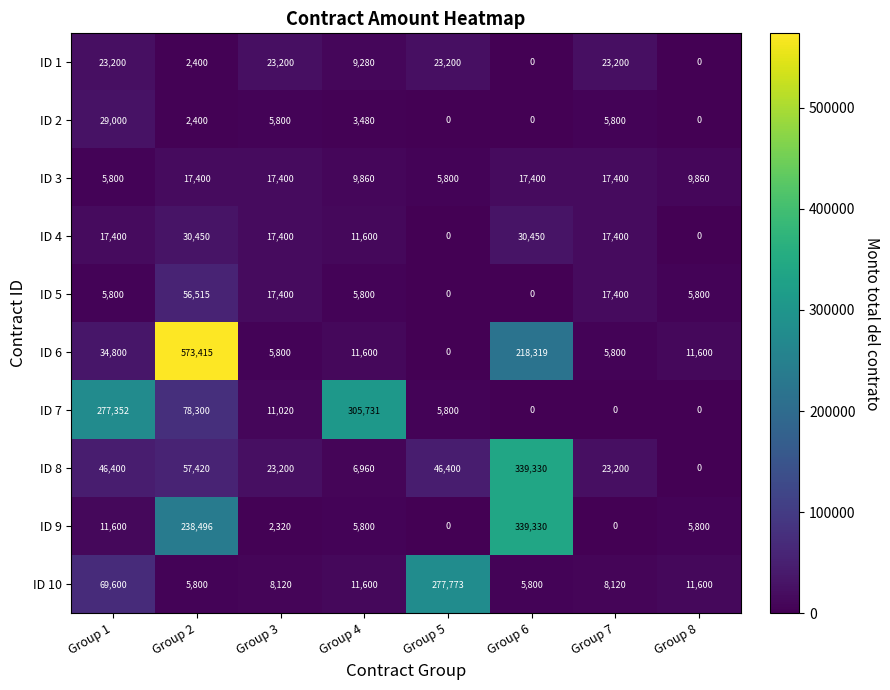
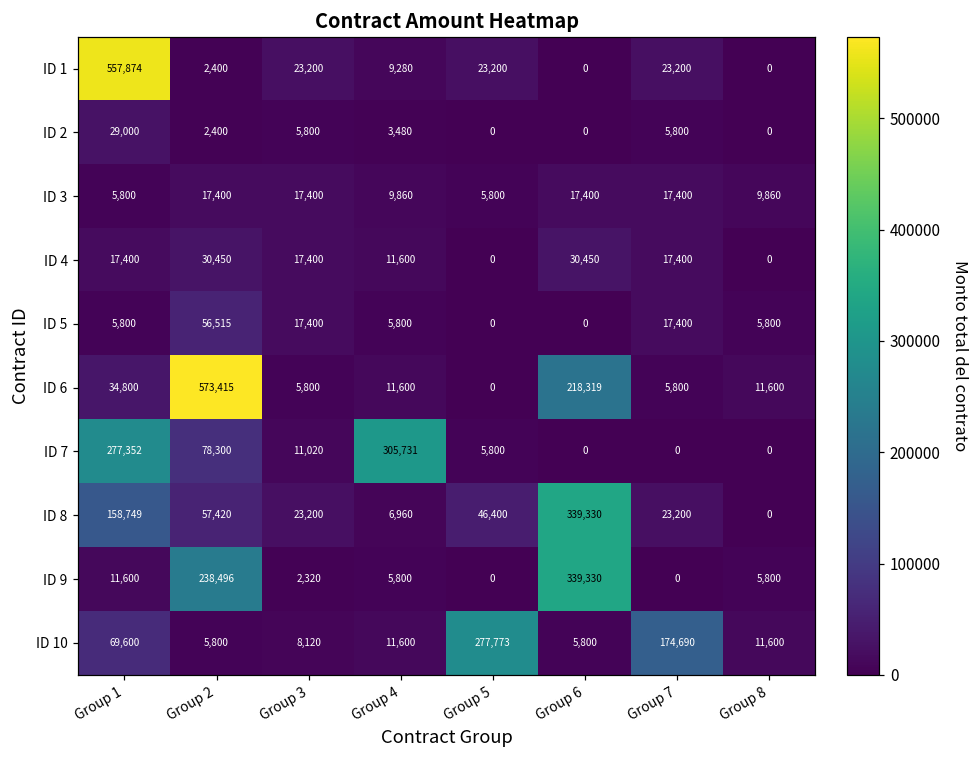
  {
    "ID 1": {
-     "Group 1": "23,200",
+     "Group 1": "557,874",
      "Group 2": "2,400",
      "Group 3": "23,200",
      "Group 4": "9,280",
      "Group 5": "23,200",
      "Group 6": "0",
      "Group 7": "23,200",
      "Group 8": "0"
    },
    "ID 2": {
      "Group 1": "29,000",
      "Group 2": "2,400",
      "Group 3": "5,800",
      "Group 4": "3,480",
      "Group 5": "0",
      "Group 6": "0",
      "Group 7": "5,800",
      "Group 8": "0"
    },
    "ID 3": {
      "Group 1": "5,800",
      "Group 2": "17,400",
      "Group 3": "17,400",
      "Group 4": "9,860",
      "Group 5": "5,800",
      "Group 6": "17,400",
      "Group 7": "17,400",
      "Group 8": "9,860"
    },
    "ID 4": {
      "Group 1": "17,400",
      "Group 2": "30,450",
      "Group 3": "17,400",
      "Group 4": "11,600",
      "Group 5": "0",
      "Group 6": "30,450",
      "Group 7": "17,400",
      "Group 8": "0"
    },
    "ID 5": {
      "Group 1": "5,800",
      "Group 2": "56,515",
      "Group 3": "17,400",
      "Group 4": "5,800",
      "Group 5": "0",
      "Group 6": "0",
      "Group 7": "17,400",
      "Group 8": "5,800"
    },
    "ID 6": {
      "Group 1": "34,800",
      "Group 2": "573,415",
      "Group 3": "5,800",
      "Group 4": "11,600",
      "Group 5": "0",
      "Group 6": "218,319",
      "Group 7": "5,800",
      "Group 8": "11,600"
    },
    "ID 7": {
      "Group 1": "277,352",
      "Group 2": "78,300",
      "Group 3": "11,020",
      "Group 4": "305,731",
      "Group 5": "5,800",
      "Group 6": "0",
      "Group 7": "0",
      "Group 8": "0"
    },
    "ID 8": {
-     "Group 1": "46,400",
+     "Group 1": "158,749",
      "Group 2": "57,420",
      "Group 3": "23,200",
      "Group 4": "6,960",
      "Group 5": "46,400",
      "Group 6": "339,330",
      "Group 7": "23,200",
      "Group 8": "0"
    },
    "ID 9": {
      "Group 1": "11,600",
      "Group 2": "238,496",
      "Group 3": "2,320",
      "Group 4": "5,800",
      "Group 5": "0",
      "Group 6": "339,330",
      "Group 7": "0",
      "Group 8": "5,800"
    },
    "ID 10": {
      "Group 1": "69,600",
      "Group 2": "5,800",
      "Group 3": "8,120",
      "Group 4": "11,600",
      "Group 5": "277,773",
      "Group 6": "5,800",
-     "Group 7": "8,120",
+     "Group 7": "174,690",
      "Group 8": "11,600"
    }
  }
